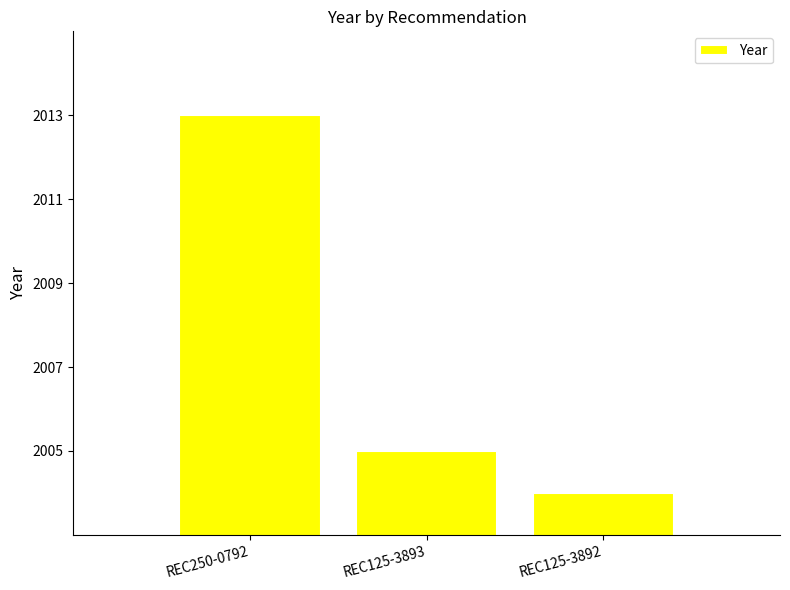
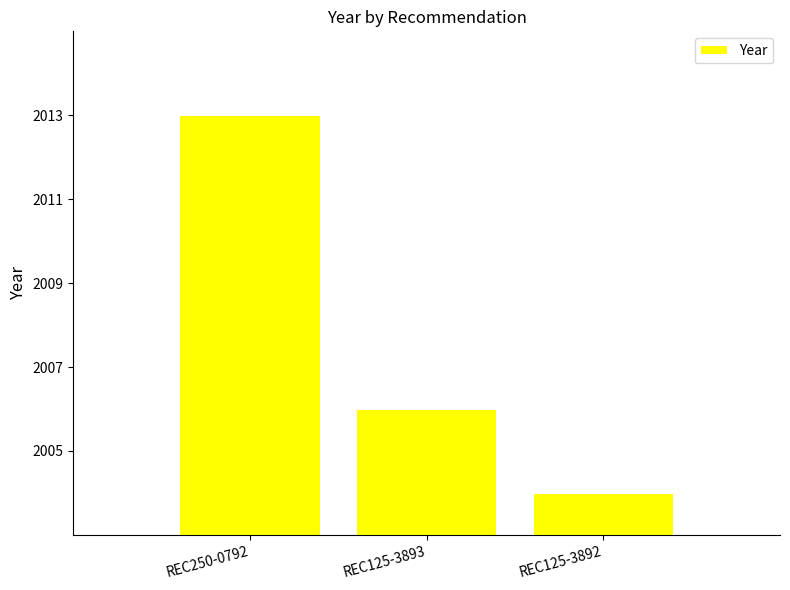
  {
    "REC250-0792": 2013,
-   "REC125-3893": 2005,
+   "REC125-3893": 2006,
    "REC125-3892": 2004
  }
